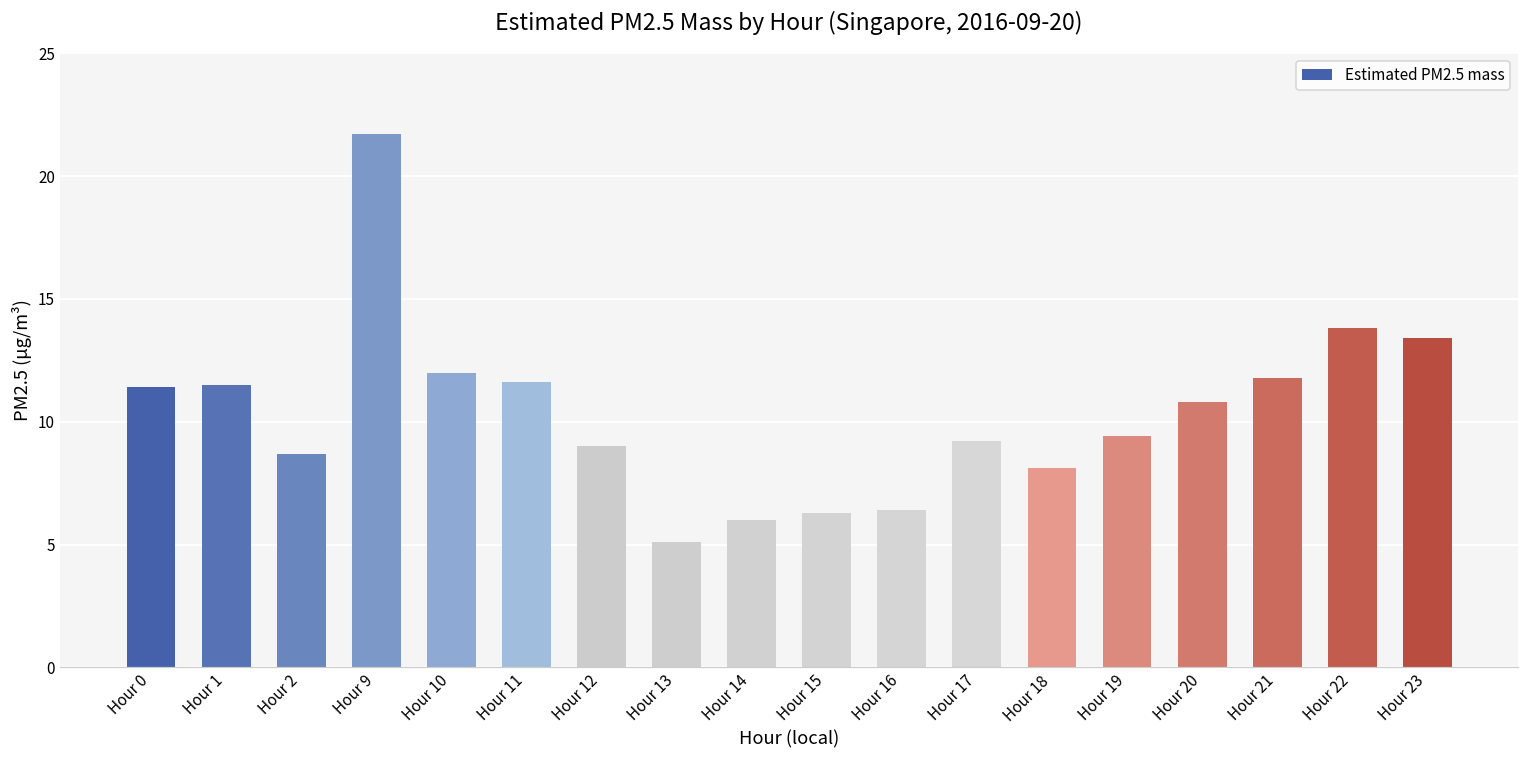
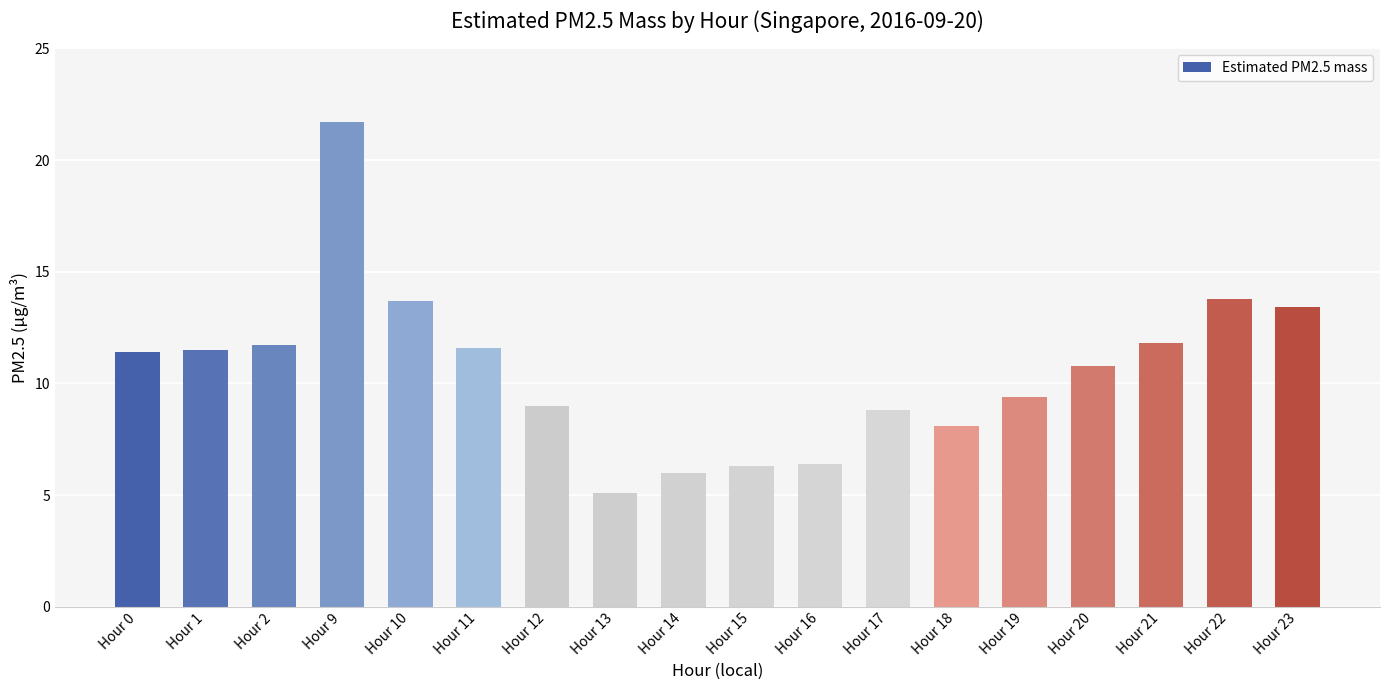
  {
    "Hour 0": 11.4,
    "Hour 1": 11.5,
-   "Hour 2": 8.7,
+   "Hour 2": 11.7,
    "Hour 9": 21.7,
-   "Hour 10": 12.0,
+   "Hour 10": 13.7,
    "Hour 11": 11.6,
    "Hour 12": 9.0,
    "Hour 13": 5.1,
    "Hour 14": 6.0,
    "Hour 15": 6.3,
    "Hour 16": 6.4,
-   "Hour 17": 9.2,
+   "Hour 17": 8.8,
    "Hour 18": 8.1,
    "Hour 19": 9.4,
    "Hour 20": 10.8,
    "Hour 21": 11.8,
    "Hour 22": 13.8,
    "Hour 23": 13.4
  }
